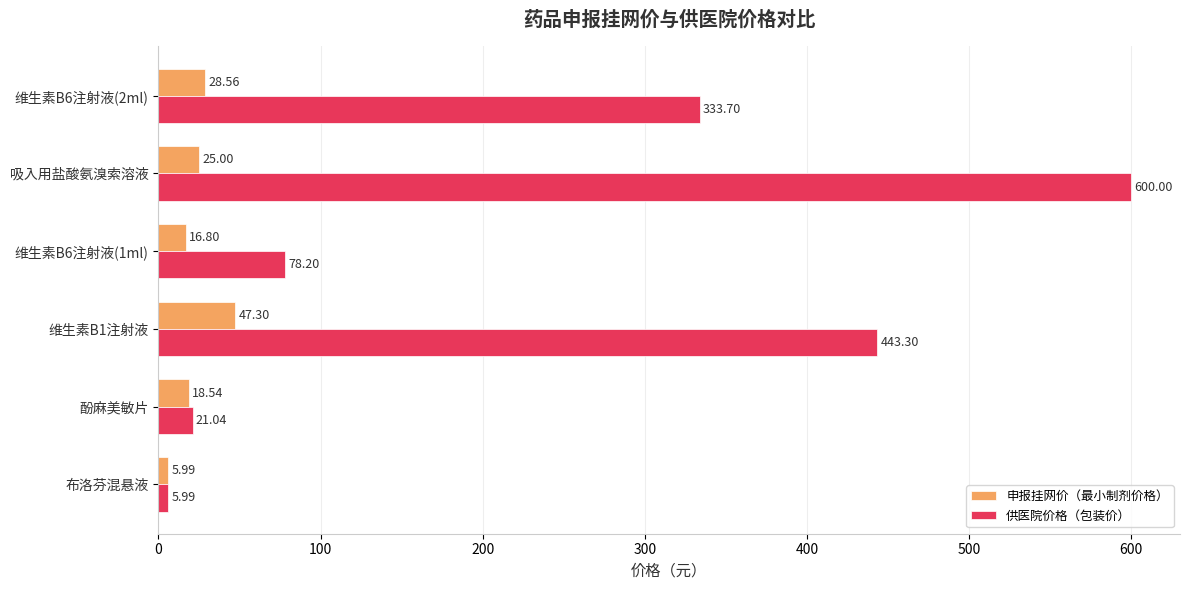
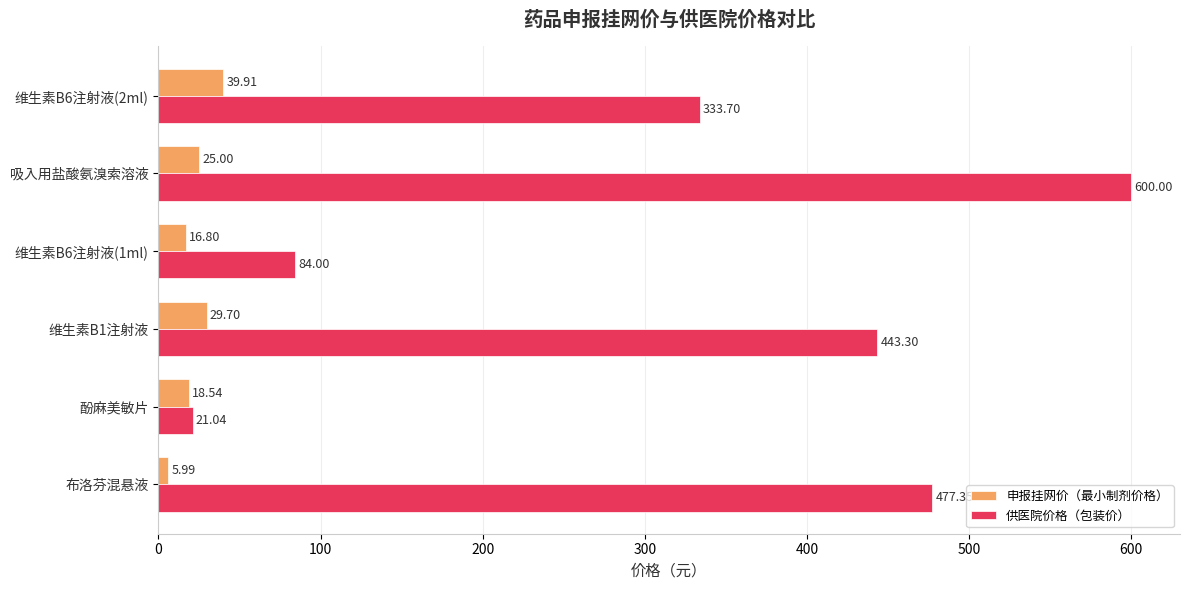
  {
    "申报挂网价（最小制剂价格）": {
-     "维生素B6注射液(2ml)": 28.56,
+     "维生素B6注射液(2ml)": 39.91,
      "吸入用盐酸氨溴索溶液": 25.00,
      "维生素B6注射液(1ml)": 16.80,
-     "维生素B1注射液": 47.30,
+     "维生素B1注射液": 29.70,
      "酚麻美敏片": 18.54,
      "布洛芬混悬液": 5.99
    },
    "供医院价格（包装价）": {
      "维生素B6注射液(2ml)": 333.70,
      "吸入用盐酸氨溴索溶液": 600.00,
-     "维生素B6注射液(1ml)": 78.20,
+     "维生素B6注射液(1ml)": 84.00,
      "维生素B1注射液": 443.30,
      "酚麻美敏片": 21.04,
-     "布洛芬混悬液": 6
+     "布洛芬混悬液": 477
    }
  }
